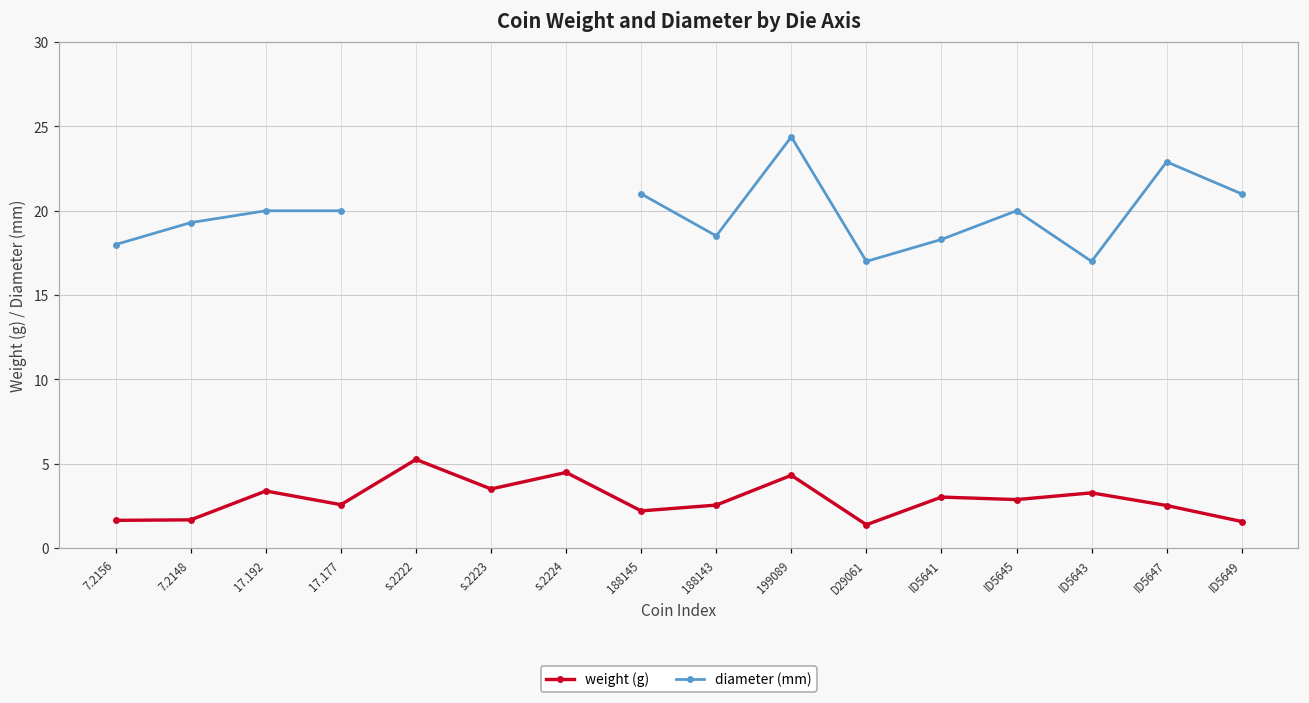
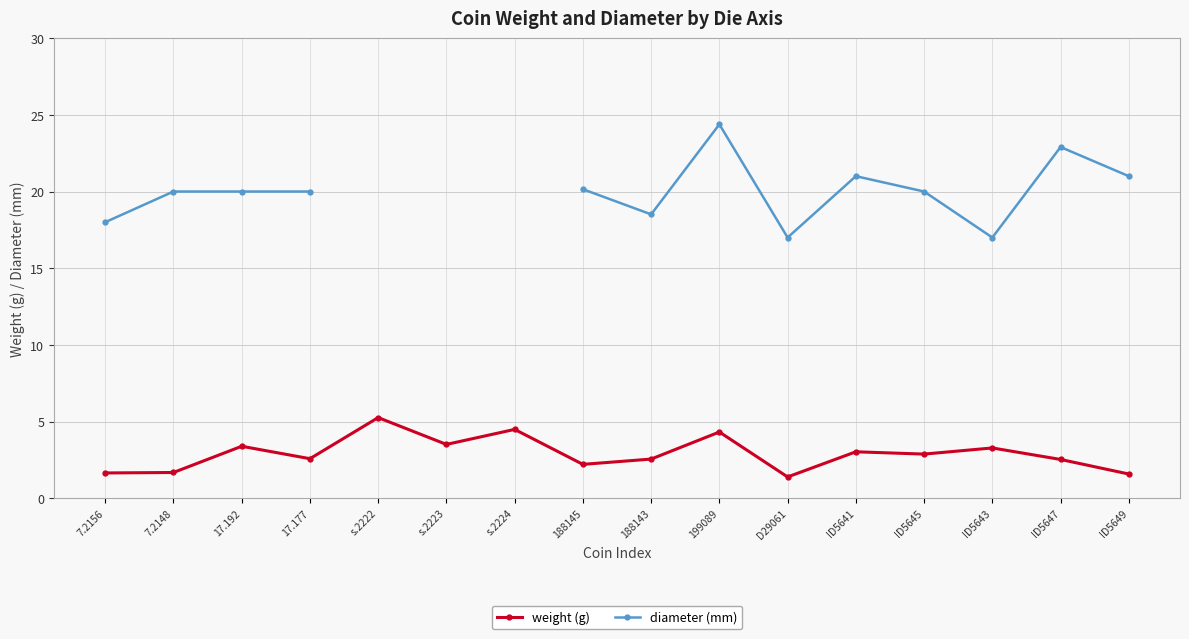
  {
    "weight (g)": {
      "7.2156": 1.7,
      "7.2148": 1.7,
      "17.192": 3.4,
      "17.177": 2.6,
      "s.2222": 5.3,
      "s.2223": 3.5,
      "s.2224": 4.5,
      "188145": 2.2,
      "188143": 2.6,
      "199089": 4.3,
      "D29061": 1.4,
      "ID5641": 3.0,
      "ID5645": 2.9,
      "ID5643": 3.3,
      "ID5647": 2.5,
      "ID5649": 1.6
    },
    "diameter (mm)": {
      "7.2156": 18.0,
-     "7.2148": 19.3,
+     "7.2148": 20.0,
      "17.192": 20.0,
      "17.177": 20.0,
-     "188145": 21.0,
+     "188145": 20.2,
      "188143": 18.5,
      "199089": 24.4,
      "D29061": 17.0,
-     "ID5641": 18.3,
+     "ID5641": 21.0,
      "ID5645": 20.0,
      "ID5643": 17.0,
      "ID5647": 22.9,
      "ID5649": 21.0
    }
  }
